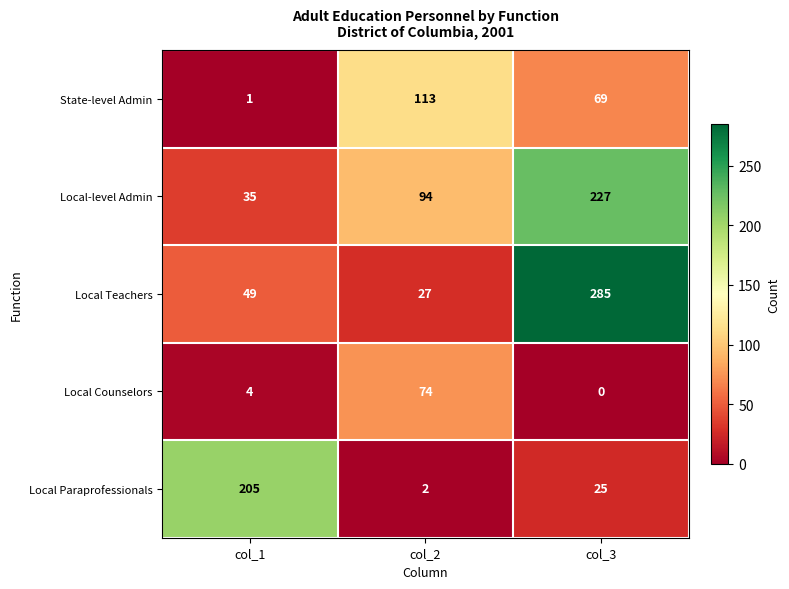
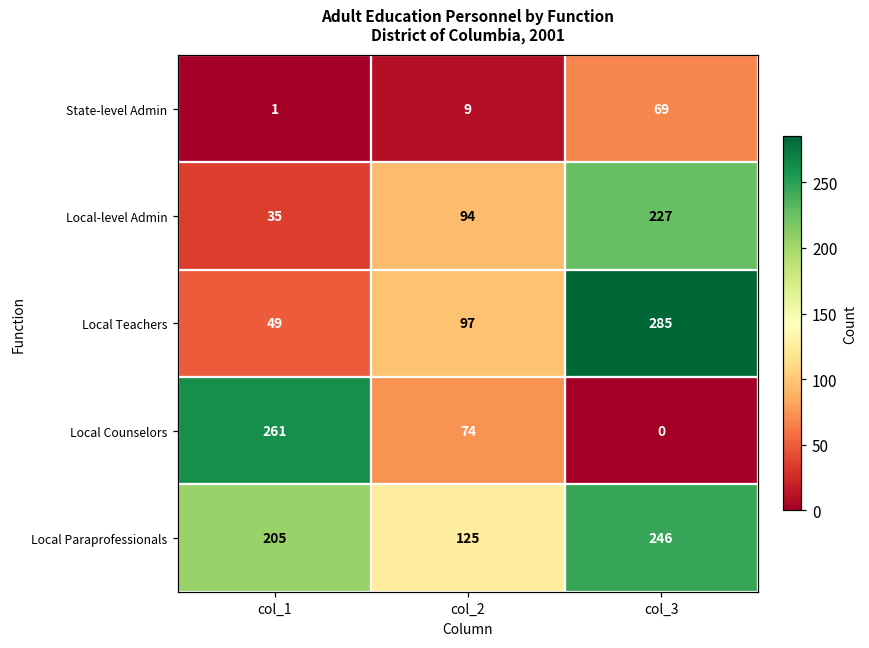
  {
    "State-level Admin": {
      "col_1": 1,
-     "col_2": 113,
+     "col_2": 9,
      "col_3": 69
    },
    "Local-level Admin": {
      "col_1": 35,
      "col_2": 94,
      "col_3": 227
    },
    "Local Teachers": {
      "col_1": 49,
-     "col_2": 27,
+     "col_2": 97,
      "col_3": 285
    },
    "Local Counselors": {
-     "col_1": 4,
+     "col_1": 261,
      "col_2": 74,
      "col_3": 0
    },
    "Local Paraprofessionals": {
      "col_1": 205,
-     "col_2": 2,
-     "col_3": 25
+     "col_2": 125,
+     "col_3": 246
    }
  }
